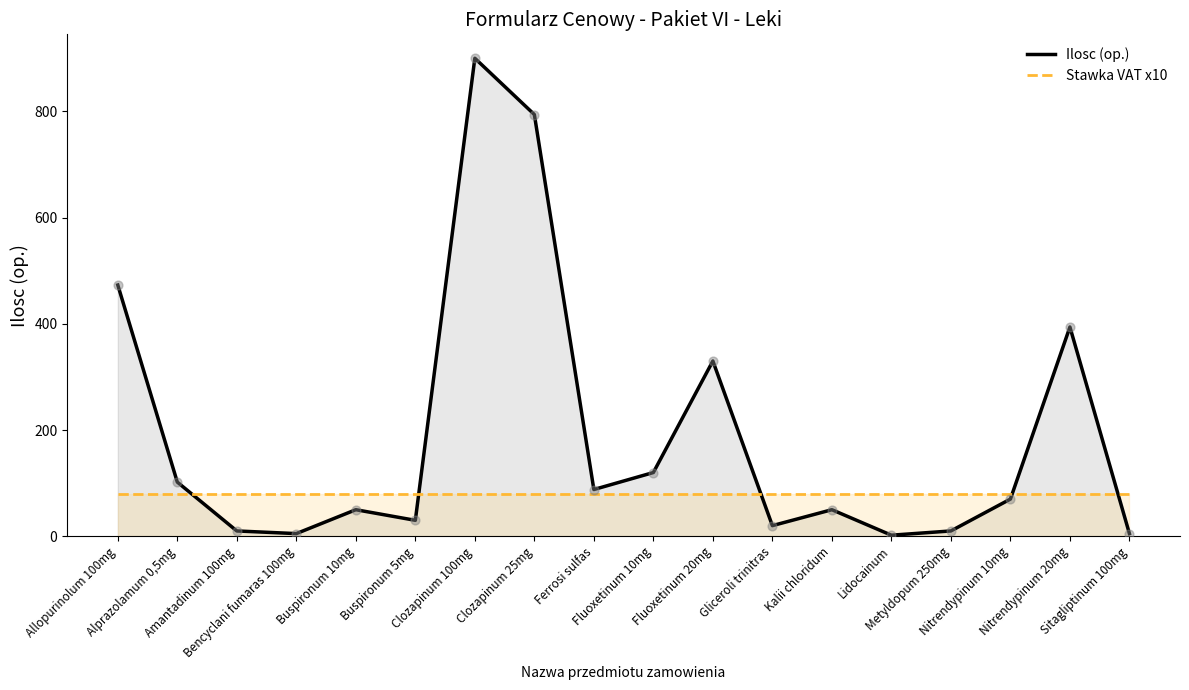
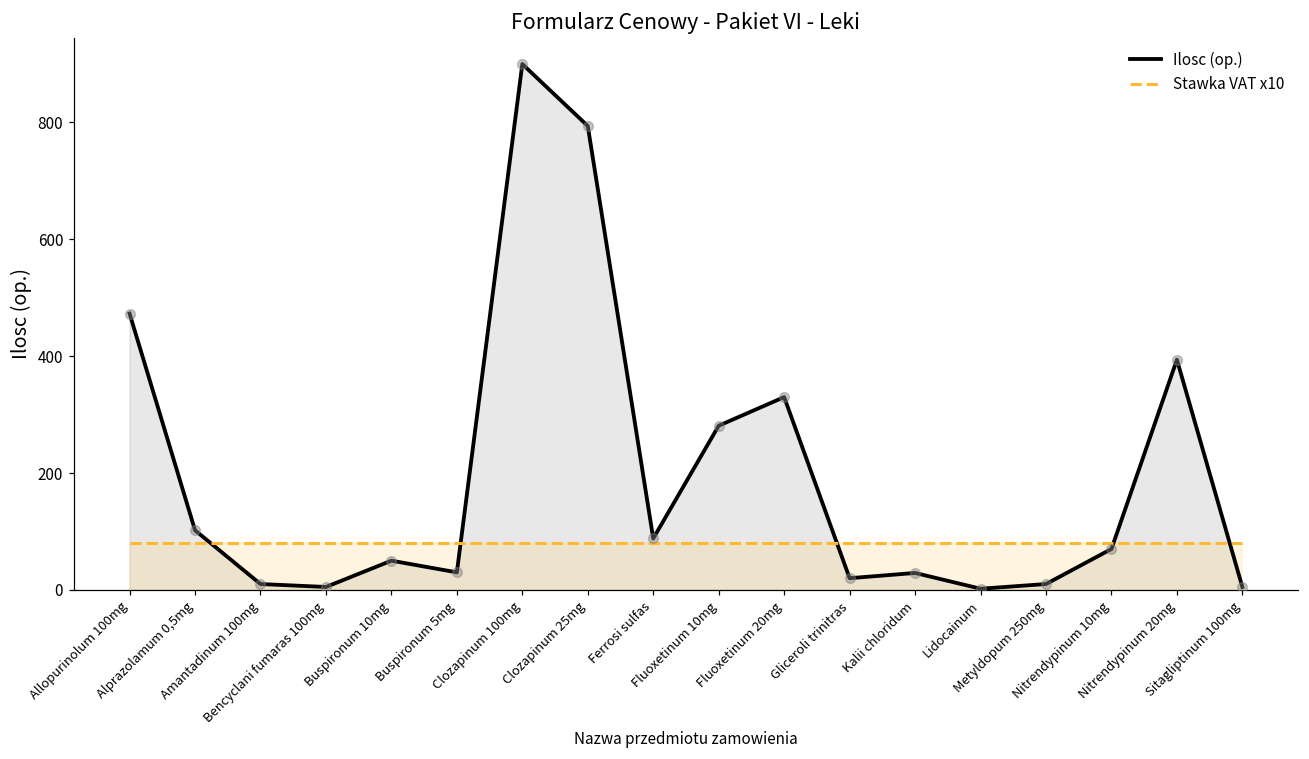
  {
    "Ilosc (op.)": {
      "Allopurinolum 100mg": 470,
      "Alprazolamum 0,5mg": 100,
      "Amantadinum 100mg": 10,
      "Bencyclani fumaras 100mg": 10,
      "Buspironum 10mg": 50,
      "Buspironum 5mg": 30,
      "Clozapinum 100mg": 900,
      "Clozapinum 25mg": 790,
      "Ferrosi sulfas": 90,
-     "Fluoxetinum 10mg": 120,
+     "Fluoxetinum 10mg": 280,
      "Fluoxetinum 20mg": 330,
      "Gliceroli trinitras": 20,
-     "Kalii chloridum": 50,
+     "Kalii chloridum": 30,
      "Lidocainum": 0,
      "Metyldopum 250mg": 10,
      "Nitrendypinum 10mg": 70,
      "Nitrendypinum 20mg": 390,
      "Sitagliptinum 100mg": 10
    },
    "Stawka VAT x10": {
      "Allopurinolum 100mg": 80,
      "Alprazolamum 0,5mg": 80,
      "Amantadinum 100mg": 80,
      "Bencyclani fumaras 100mg": 80,
      "Buspironum 10mg": 80,
      "Buspironum 5mg": 80,
      "Clozapinum 100mg": 80,
      "Clozapinum 25mg": 80,
      "Ferrosi sulfas": 80,
      "Fluoxetinum 10mg": 80,
      "Fluoxetinum 20mg": 80,
      "Gliceroli trinitras": 80,
      "Kalii chloridum": 80,
      "Lidocainum": 80,
      "Metyldopum 250mg": 80,
      "Nitrendypinum 10mg": 80,
      "Nitrendypinum 20mg": 80,
      "Sitagliptinum 100mg": 80
    }
  }
